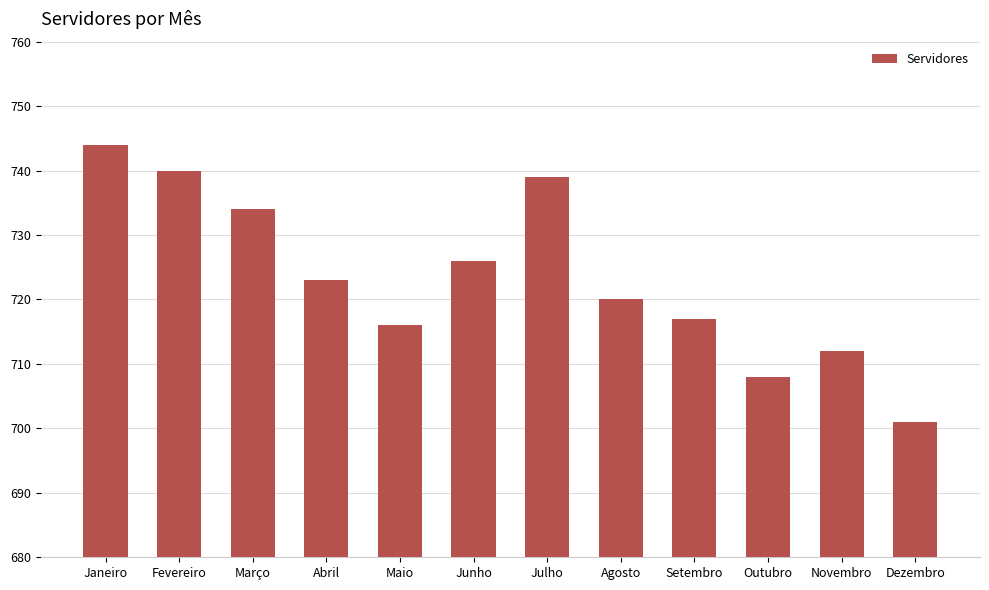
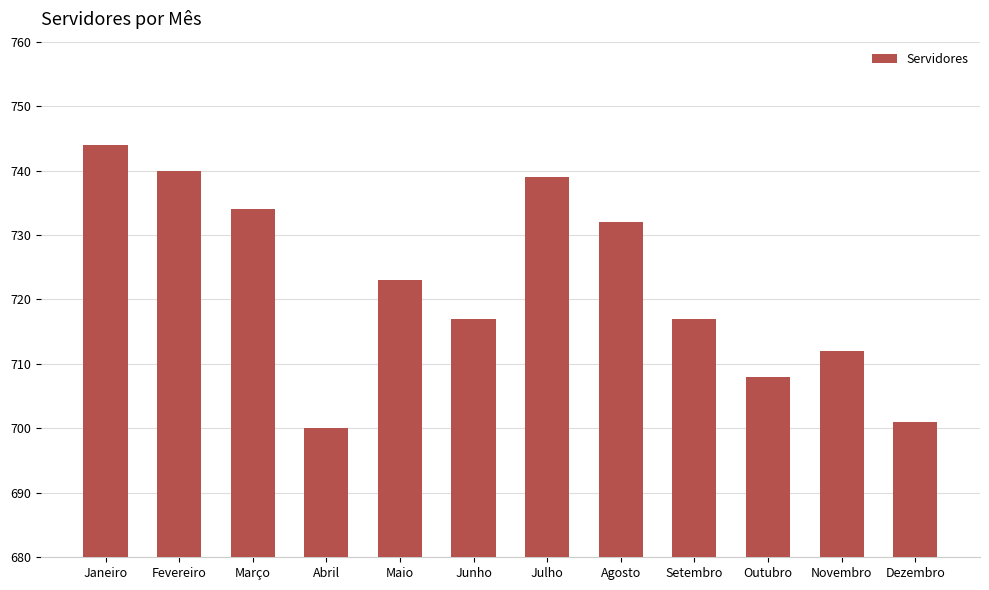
  {
    "Janeiro": 744,
    "Fevereiro": 740,
    "Março": 734,
-   "Abril": 723,
-   "Maio": 716,
-   "Junho": 726,
+   "Abril": 700,
+   "Maio": 723,
+   "Junho": 717,
    "Julho": 739,
-   "Agosto": 720,
+   "Agosto": 732,
    "Setembro": 717,
    "Outubro": 708,
    "Novembro": 712,
    "Dezembro": 701
  }
